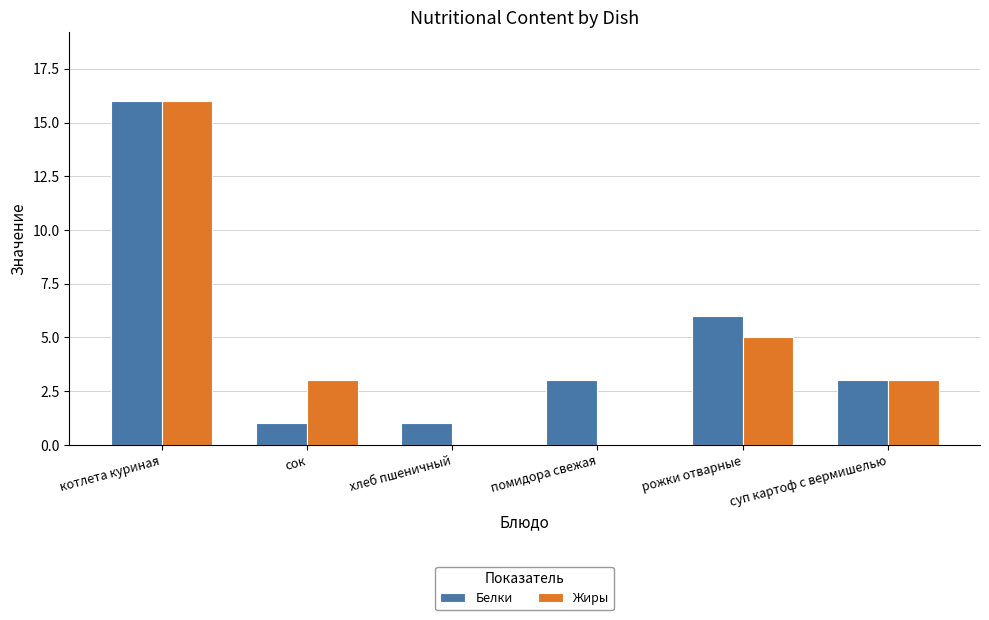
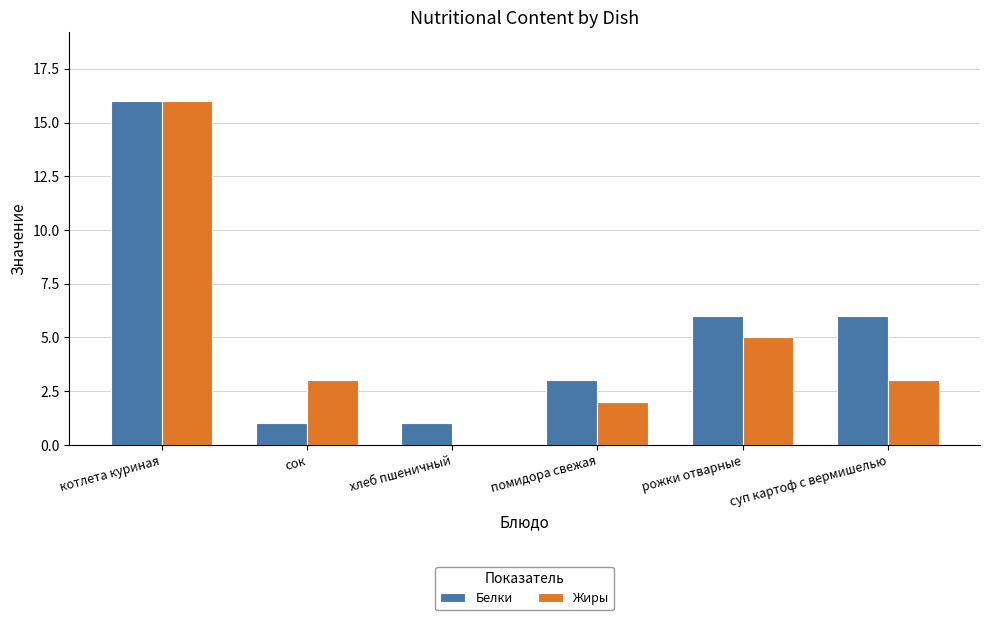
  {
    "Белки": {
      "котлета куриная": 16,
      "сок": 1,
      "хлеб пшеничный": 1,
      "помидора свежая": 3,
      "рожки отварные": 6,
-     "суп картоф с вермишелью": 3
+     "суп картоф с вермишелью": 6
    },
    "Жиры": {
      "котлета куриная": 16,
      "сок": 3,
      "хлеб пшеничный": 0,
-     "помидора свежая": 0,
+     "помидора свежая": 2,
      "рожки отварные": 5,
      "суп картоф с вермишелью": 3
    }
  }
